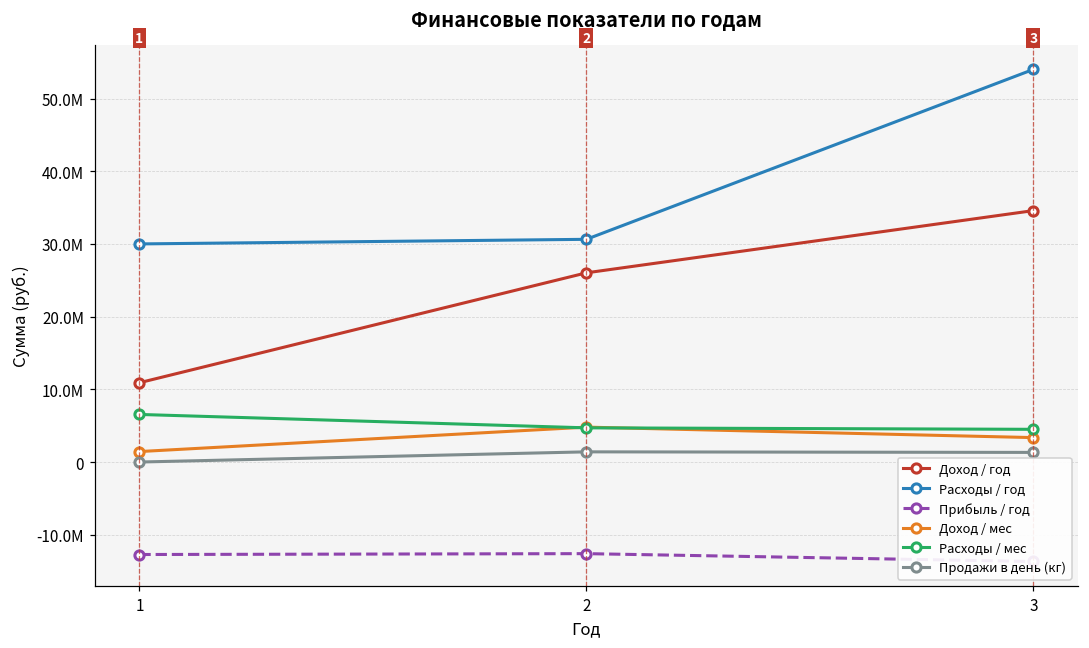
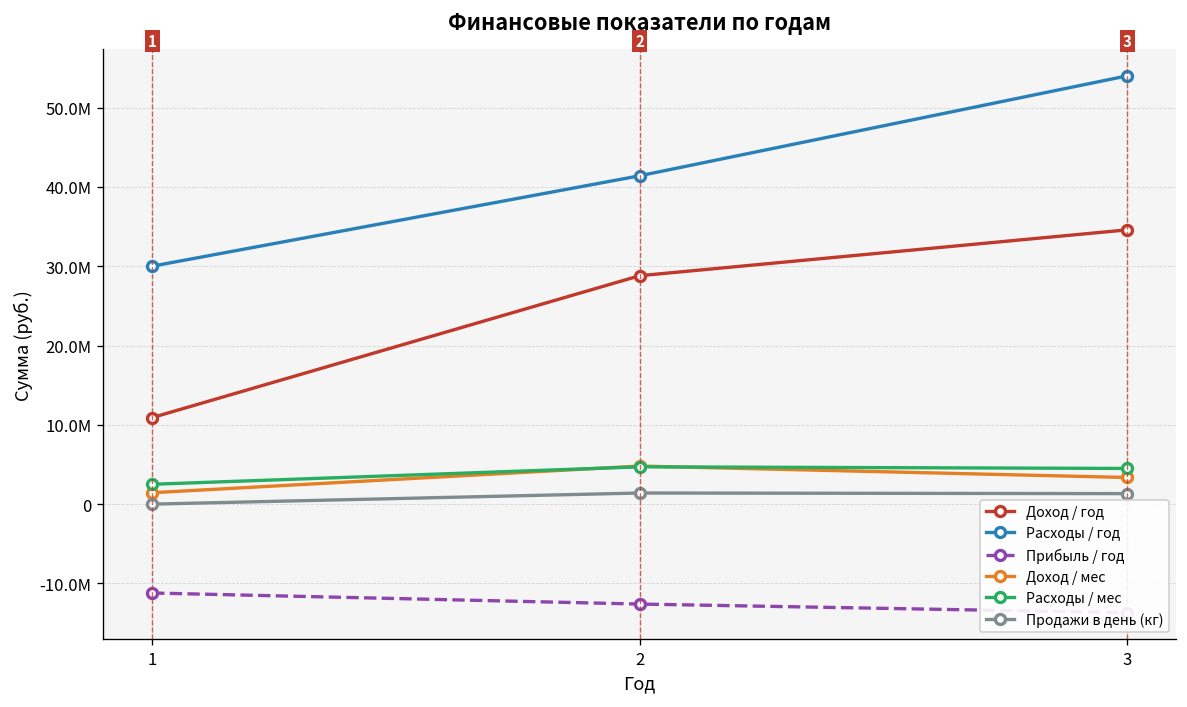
  {
    "Доход / год": {
      "1": 11000000,
-     "2": 26000000,
+     "2": 29000000,
      "3": 35000000
    },
    "Расходы / год": {
      "1": 30000000,
-     "2": 31000000
+     "2": 41000000
    },
    "Прибыль / год": {
-     "1": -13000000,
+     "1": -11000000,
      "2": -13000000
    },
    "Доход / мес": {
      "1": 1000000,
      "3": 3000000
    },
    "Расходы / мес": {
-     "1": 7000000,
+     "1": 3000000,
      "3": 5000000
    },
    "Продажи в день (кг)": {
      "1": 0,
      "2": 1000000
    }
  }
